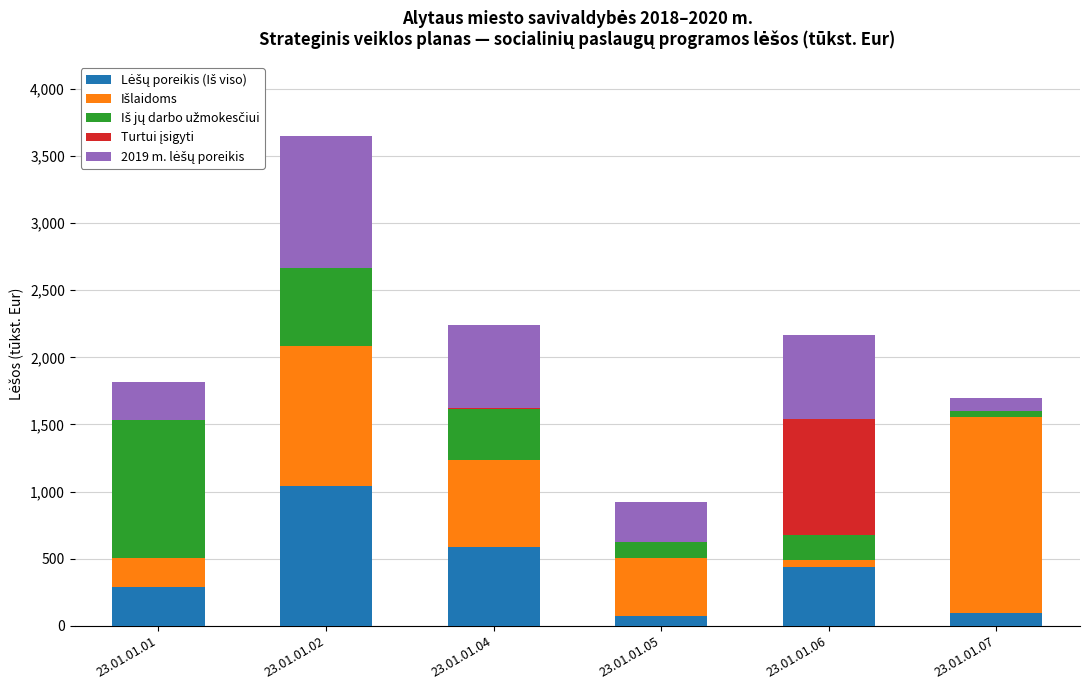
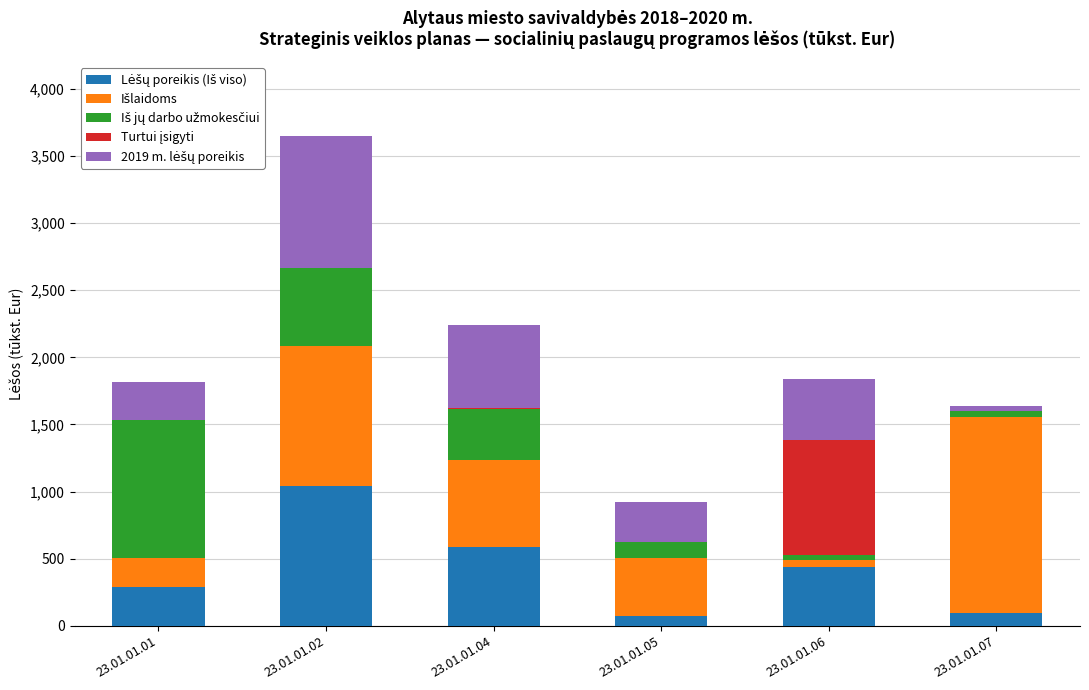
  {
    "Lėšų poreikis (Iš viso)": {
      "23.01.01.01": "290",
      "23.01.01.02": "1,040",
      "23.01.01.04": "590",
      "23.01.01.05": "80",
      "23.01.01.06": "440",
      "23.01.01.07": "90"
    },
    "Išlaidoms": {
      "23.01.01.01": "220",
      "23.01.01.02": "1,040",
      "23.01.01.04": "640",
      "23.01.01.05": "430",
      "23.01.01.06": "50",
      "23.01.01.07": "1,460"
    },
    "Iš jų darbo užmokesčiui": {
      "23.01.01.01": "1,030",
      "23.01.01.02": "590",
      "23.01.01.04": "380",
      "23.01.01.05": "120",
-     "23.01.01.06": "190",
+     "23.01.01.06": "40",
      "23.01.01.07": "50"
    },
    "Turtui įsigyti": {
      "23.01.01.01": "0",
      "23.01.01.02": "0",
      "23.01.01.05": "0",
      "23.01.01.06": "860",
      "23.01.01.07": "0"
    },
    "2019 m. lėšų poreikis": {
      "23.01.01.01": "280",
      "23.01.01.02": "980",
      "23.01.01.04": "620",
      "23.01.01.05": "290",
-     "23.01.01.06": "630",
-     "23.01.01.07": "90"
+     "23.01.01.06": "450",
+     "23.01.01.07": "30"
    }
  }
